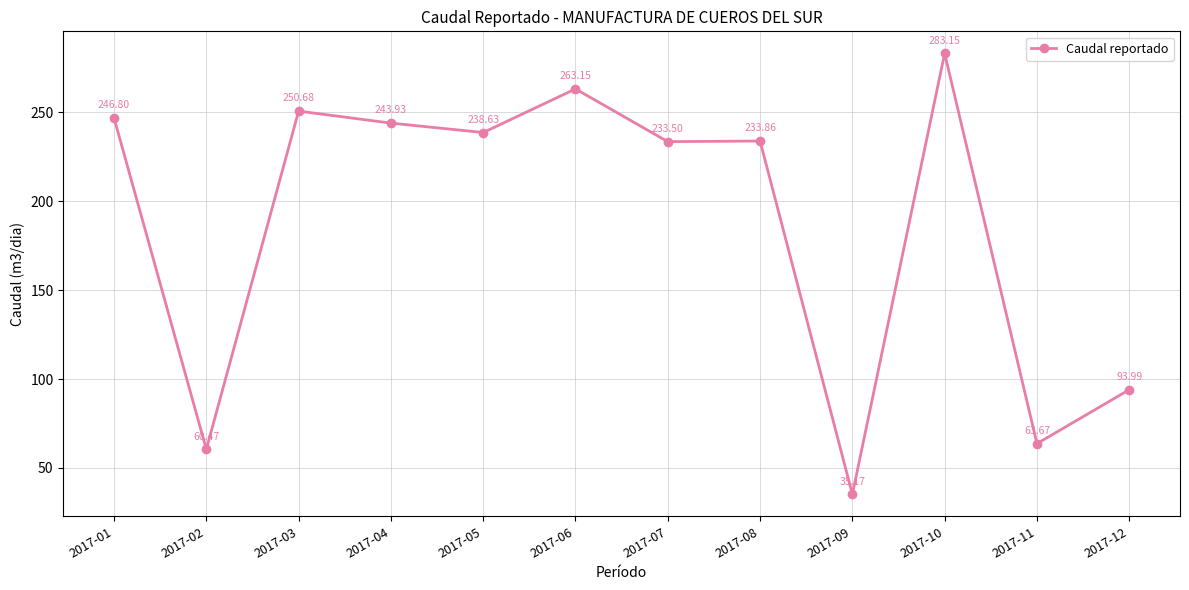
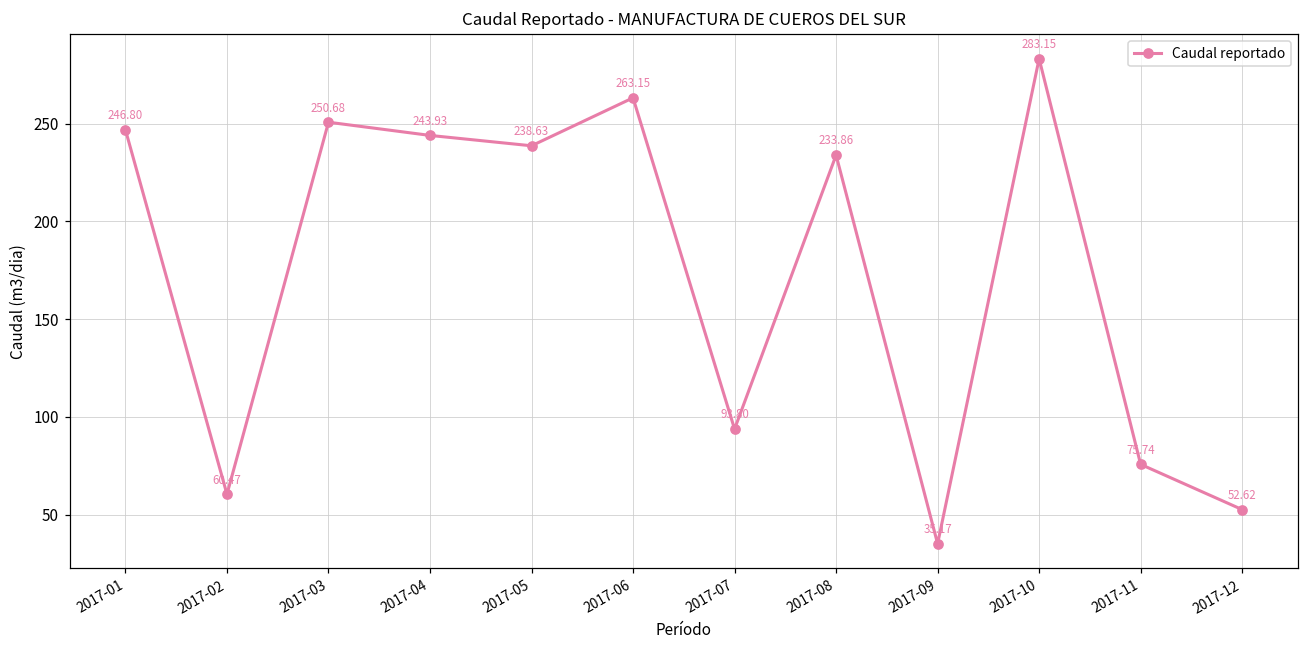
  {
    "2017-01": 246.80,
    "2017-02": 60.47,
    "2017-03": 250.68,
    "2017-04": 243.93,
    "2017-05": 238.63,
    "2017-06": 263.15,
-   "2017-07": 233.50,
+   "2017-07": 93.80,
    "2017-08": 233.86,
    "2017-09": 35.17,
    "2017-10": 283.15,
-   "2017-11": 63.67,
-   "2017-12": 93.99
+   "2017-11": 75.74,
+   "2017-12": 52.62
  }
